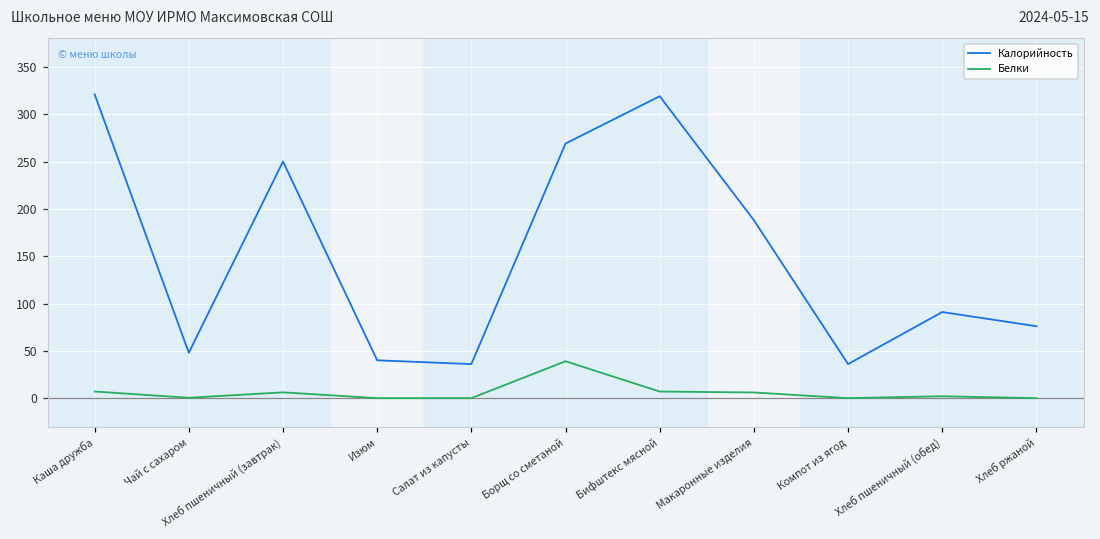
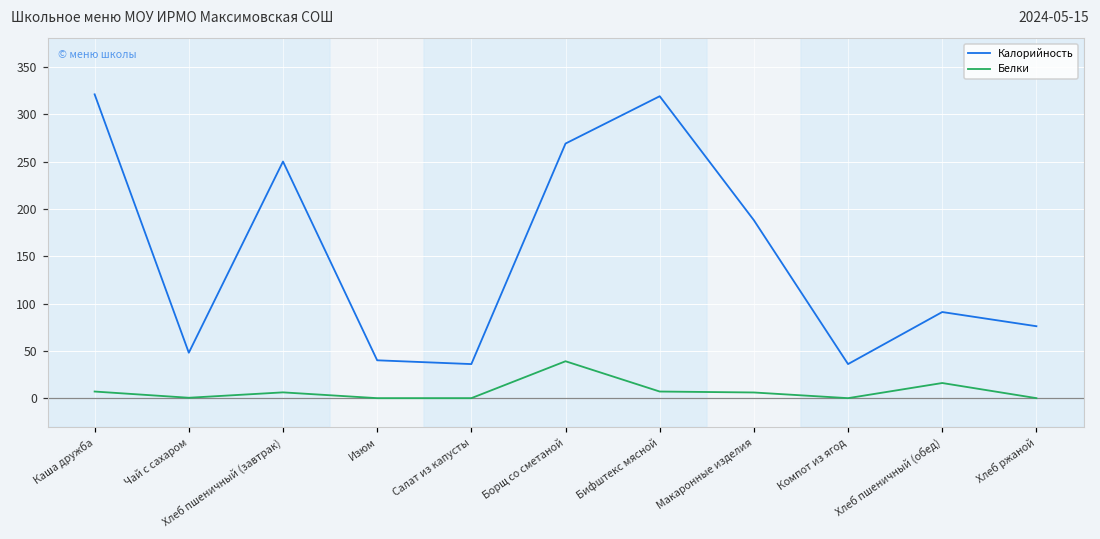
  {
    "Калорийность": {
      "Каша дружба": 320,
      "Чай с сахаром": 50,
      "Хлеб пшеничный (завтрак)": 250,
      "Изюм": 40,
      "Салат из капусты": 40,
      "Борщ со сметаной": 270,
      "Бифштекс мясной": 320,
      "Макаронные изделия": 190,
      "Компот из ягод": 40,
      "Хлеб пшеничный (обед)": 90,
      "Хлеб ржаной": 80
    },
    "Белки": {
      "Каша дружба": 10,
      "Чай с сахаром": 0,
      "Хлеб пшеничный (завтрак)": 10,
      "Изюм": 0,
      "Салат из капусты": 0,
      "Борщ со сметаной": 40,
      "Бифштекс мясной": 10,
      "Макаронные изделия": 10,
      "Компот из ягод": 0,
-     "Хлеб пшеничный (обед)": 0,
+     "Хлеб пшеничный (обед)": 20,
      "Хлеб ржаной": 0
    }
  }
